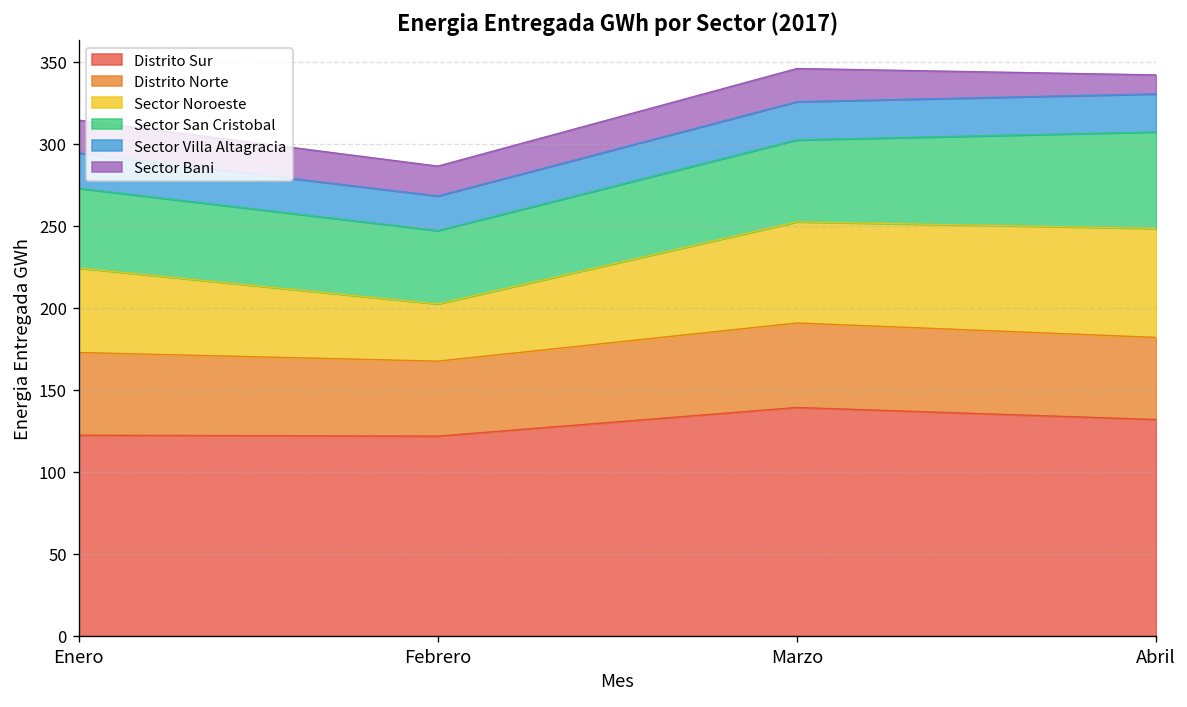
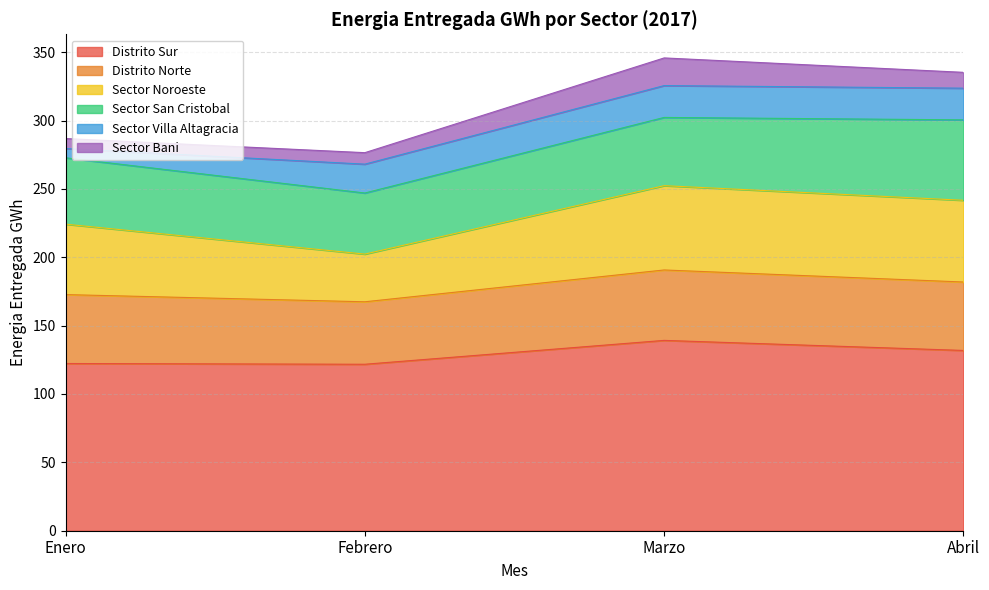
  {
    "Sector Noroeste": {
      "Enero": 52,
      "Febrero": 35,
      "Marzo": 62,
-     "Abril": 66
+     "Abril": 60
    },
    "Sector San Cristobal": {
      "Enero": 49,
      "Febrero": 45,
      "Marzo": 50,
      "Abril": 59
    },
    "Sector Villa Altagracia": {
-     "Enero": 22,
+     "Enero": 7,
      "Febrero": 21,
      "Marzo": 23,
      "Abril": 23
    },
    "Sector Bani": {
-     "Enero": 20,
-     "Febrero": 18,
+     "Enero": 7,
+     "Febrero": 8,
      "Marzo": 20,
      "Abril": 12
    }
  }
